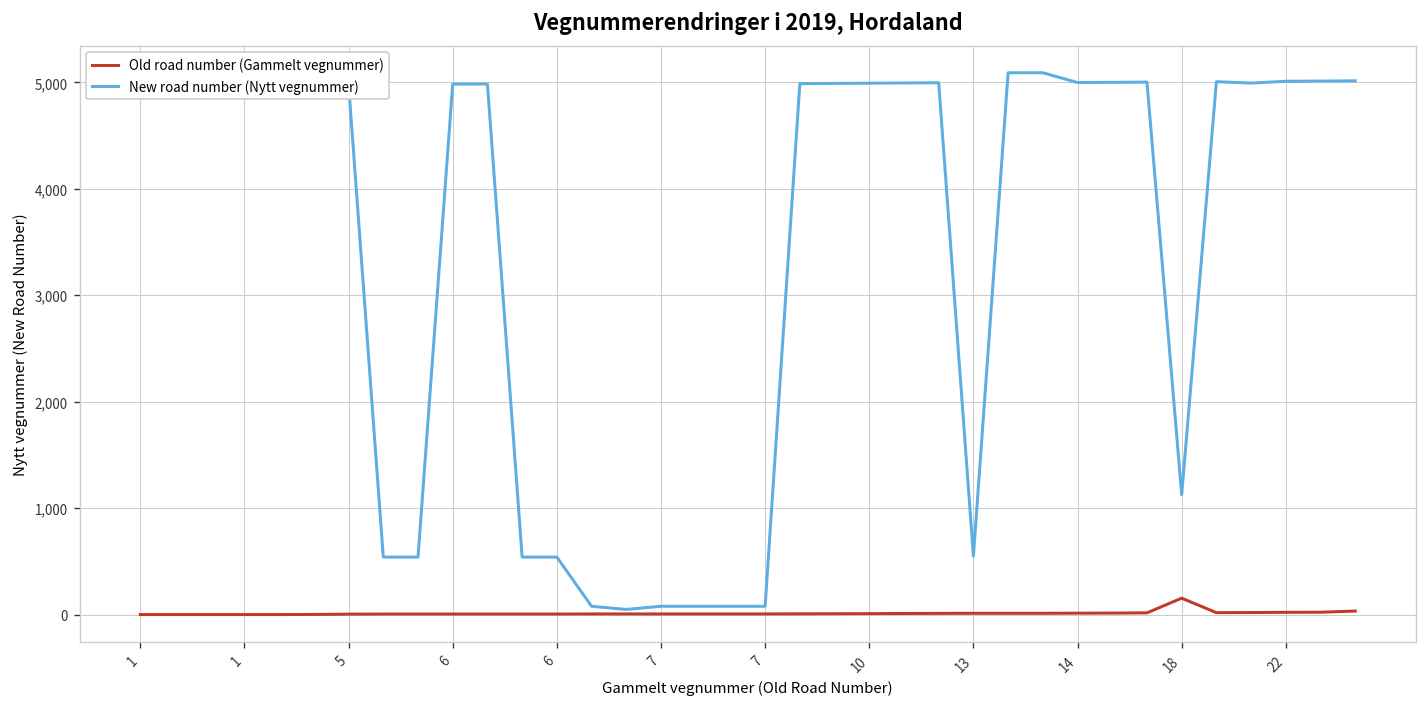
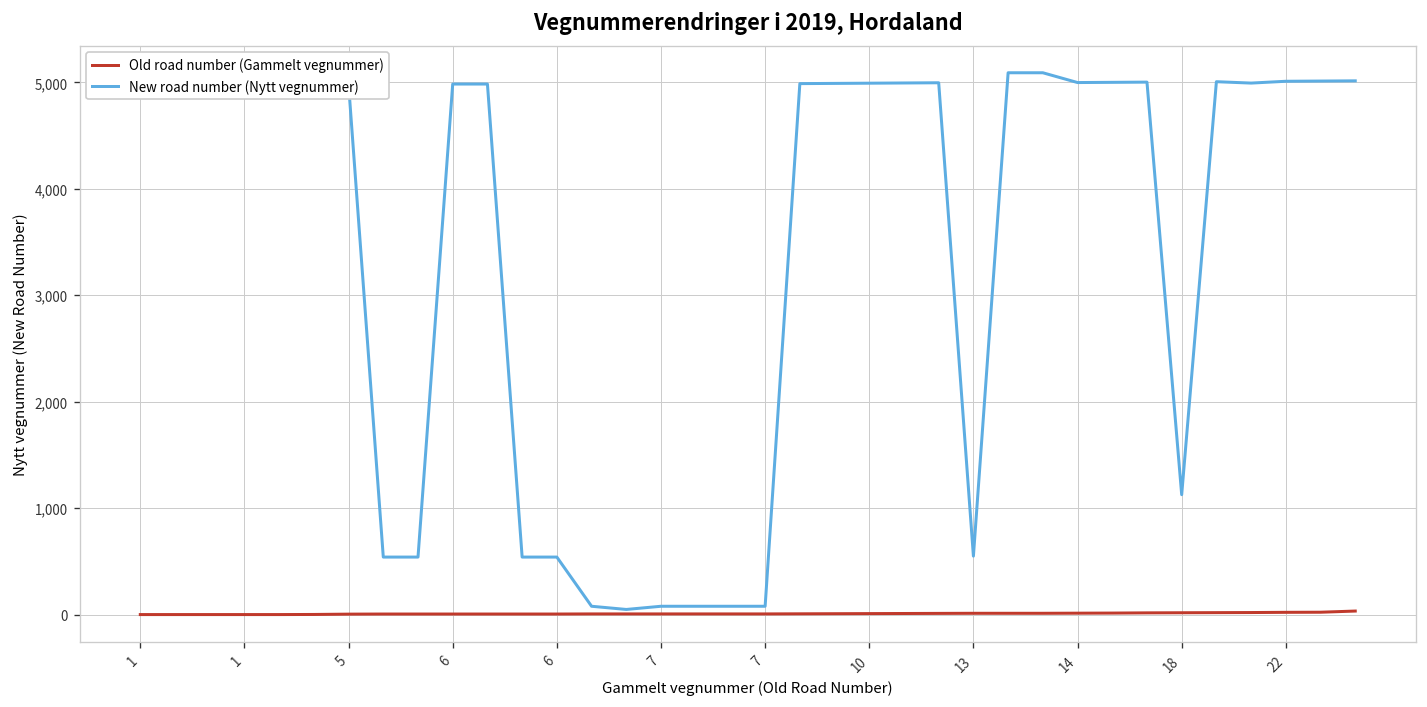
  {
    "Old road number (Gammelt vegnummer)": {
-     "18": "200"
+     "18": "0"
    },
    "New road number (Nytt vegnummer)": {
      "18": "1,100"
    }
  }
